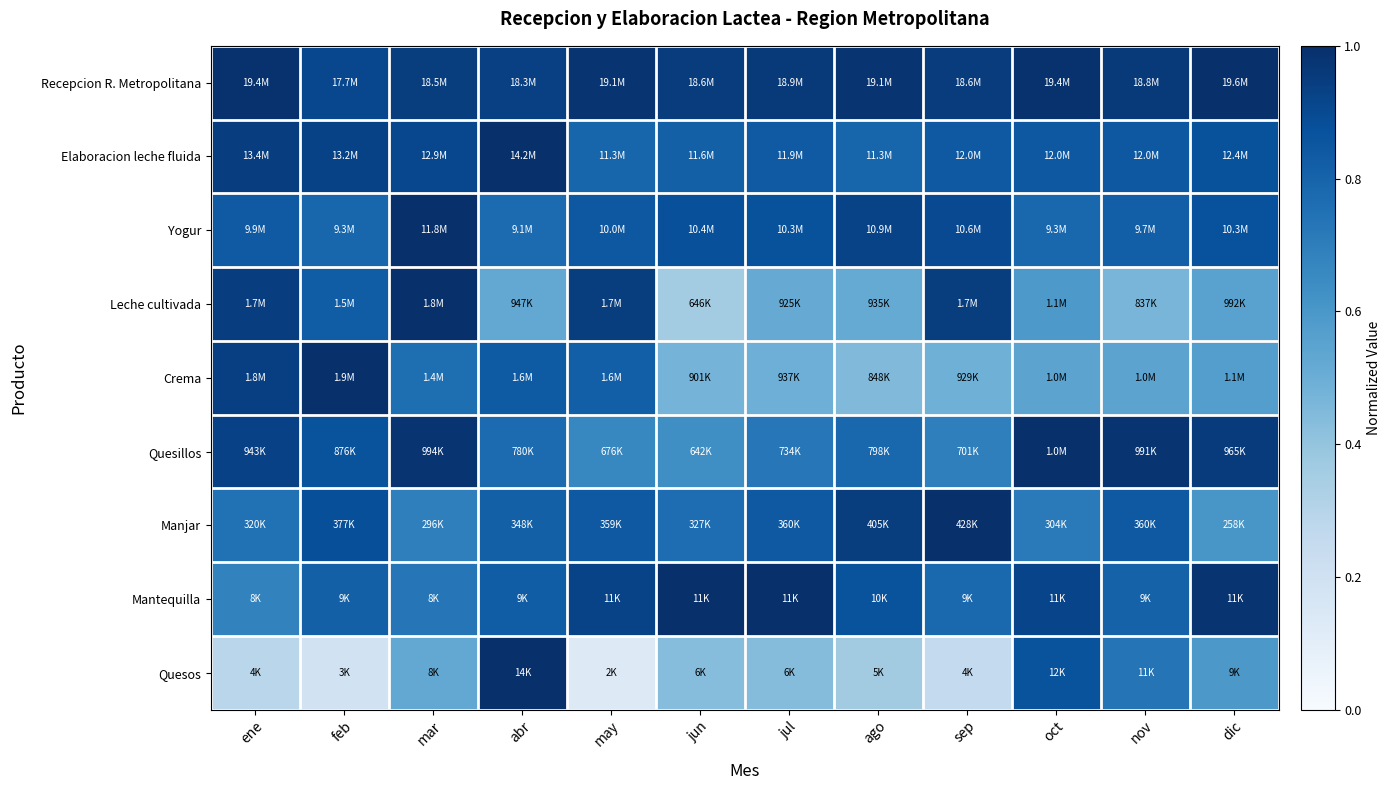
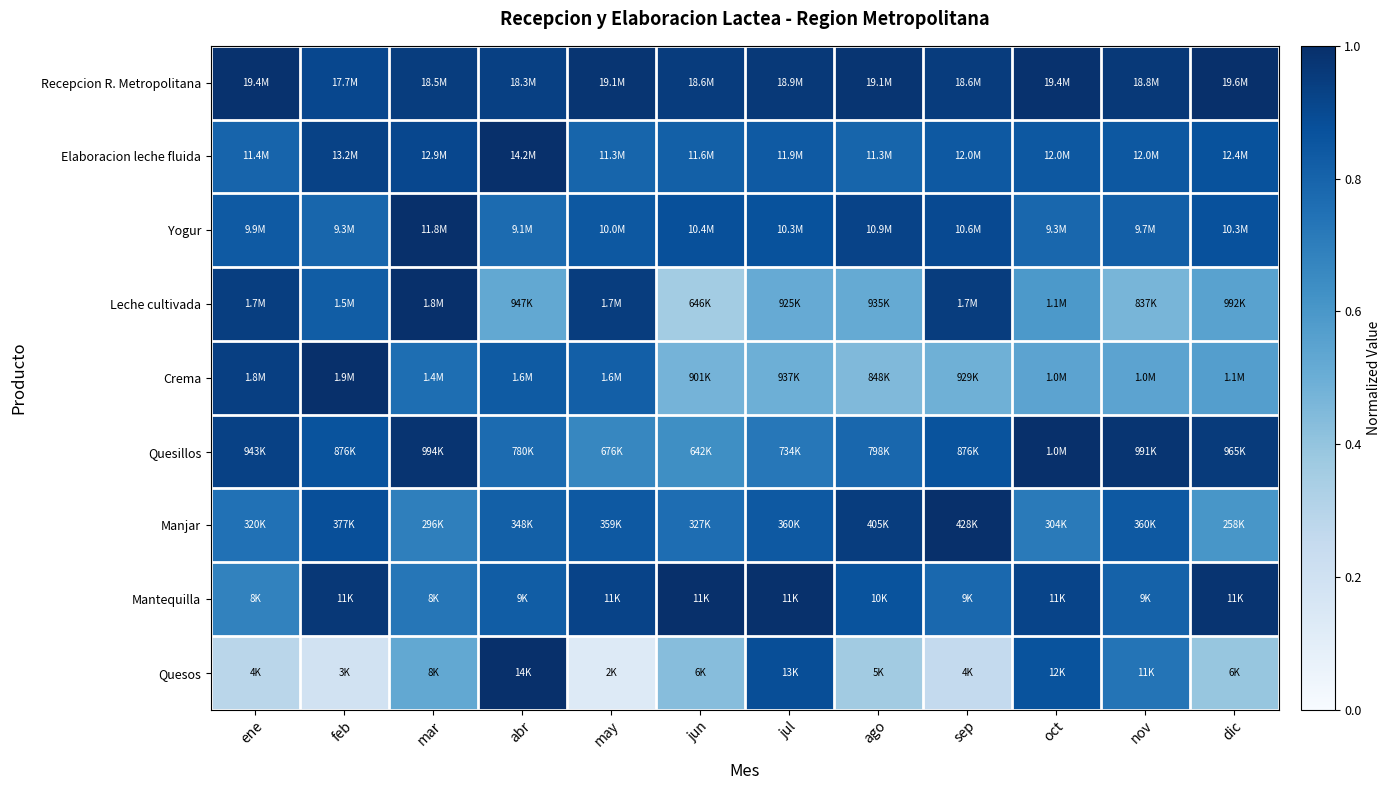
  {
    "Recepcion R. Metropolitana": {
      "ene": "19.4M",
      "feb": "17.7M",
      "mar": "18.5M",
      "abr": "18.3M",
      "may": "19.1M",
      "jun": "18.6M",
      "jul": "18.9M",
      "ago": "19.1M",
      "sep": "18.6M",
      "oct": "19.4M",
      "nov": "18.8M",
      "dic": "19.6M"
    },
    "Elaboracion leche fluida": {
-     "ene": "13.4M",
+     "ene": "11.4M",
      "feb": "13.2M",
      "mar": "12.9M",
      "abr": "14.2M",
      "may": "11.3M",
      "jun": "11.6M",
      "jul": "11.9M",
      "ago": "11.3M",
      "sep": "12.0M",
      "oct": "12.0M",
      "nov": "12.0M",
      "dic": "12.4M"
    },
    "Yogur": {
      "ene": "9.9M",
      "feb": "9.3M",
      "mar": "11.8M",
      "abr": "9.1M",
      "may": "10.0M",
      "jun": "10.4M",
      "jul": "10.3M",
      "ago": "10.9M",
      "sep": "10.6M",
      "oct": "9.3M",
      "nov": "9.7M",
      "dic": "10.3M"
    },
    "Leche cultivada": {
      "ene": "1.7M",
      "feb": "1.5M",
      "mar": "1.8M",
      "abr": "947K",
      "may": "1.7M",
      "jun": "646K",
      "jul": "925K",
      "ago": "935K",
      "sep": "1.7M",
      "oct": "1.1M",
      "nov": "837K",
      "dic": "992K"
    },
    "Crema": {
      "ene": "1.8M",
      "feb": "1.9M",
      "mar": "1.4M",
      "abr": "1.6M",
      "may": "1.6M",
      "jun": "901K",
      "jul": "937K",
      "ago": "848K",
      "sep": "929K",
      "oct": "1.0M",
      "nov": "1.0M",
      "dic": "1.1M"
    },
    "Quesillos": {
      "ene": "943K",
      "feb": "876K",
      "mar": "994K",
      "abr": "780K",
      "may": "676K",
      "jun": "642K",
      "jul": "734K",
      "ago": "798K",
-     "sep": "701K",
+     "sep": "876K",
      "oct": "1.0M",
      "nov": "991K",
      "dic": "965K"
    },
    "Manjar": {
      "ene": "320K",
      "feb": "377K",
      "mar": "296K",
      "abr": "348K",
      "may": "359K",
      "jun": "327K",
      "jul": "360K",
      "ago": "405K",
      "sep": "428K",
      "oct": "304K",
      "nov": "360K",
      "dic": "258K"
    },
    "Mantequilla": {
      "ene": "8K",
-     "feb": "9K",
+     "feb": "11K",
      "mar": "8K",
      "abr": "9K",
      "may": "11K",
      "jun": "11K",
      "jul": "11K",
      "ago": "10K",
      "sep": "9K",
      "oct": "11K",
      "nov": "9K",
      "dic": "11K"
    },
    "Quesos": {
      "ene": "4K",
      "feb": "3K",
      "mar": "8K",
      "abr": "14K",
      "may": "2K",
      "jun": "6K",
-     "jul": "6K",
+     "jul": "13K",
      "ago": "5K",
      "sep": "4K",
      "oct": "12K",
      "nov": "11K",
-     "dic": "9K"
+     "dic": "6K"
    }
  }
